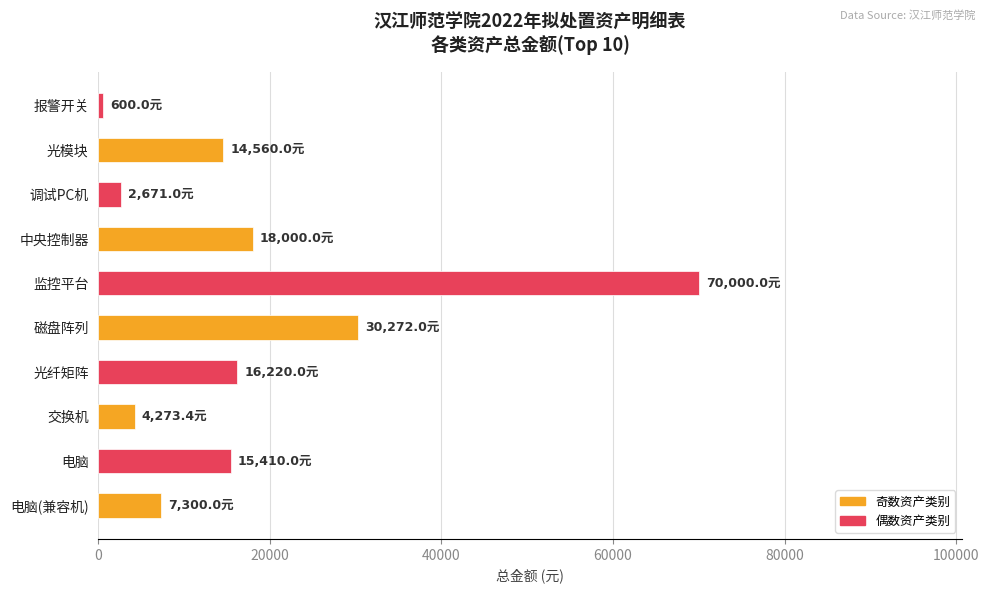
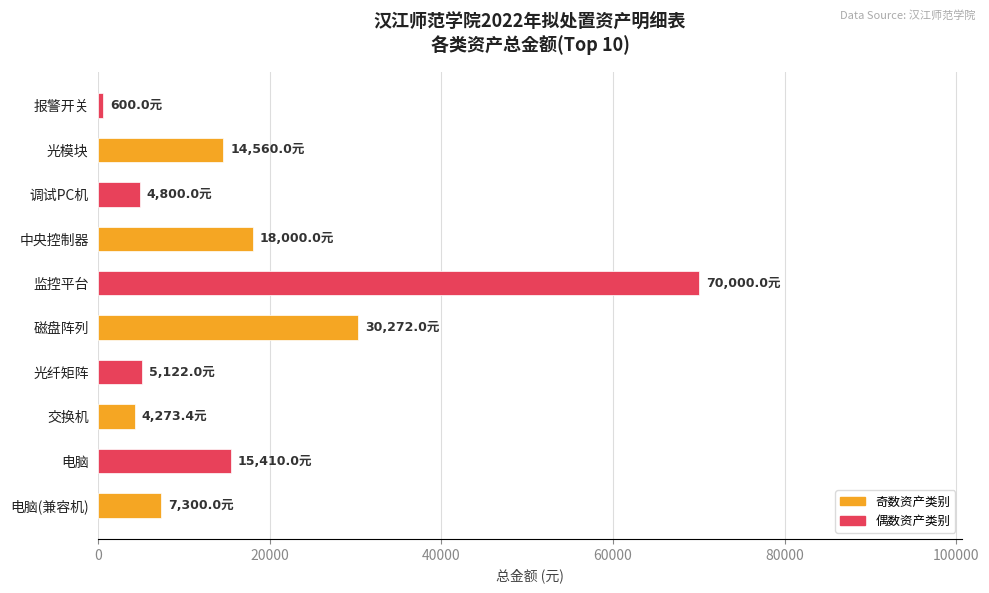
  {
    "报警开关": "600.0元",
    "光模块": "14,560.0元",
-   "调试PC机": "2,671.0元",
+   "调试PC机": "4,800.0元",
    "中央控制器": "18,000.0元",
    "监控平台": "70,000.0元",
    "磁盘阵列": "30,272.0元",
-   "光纤矩阵": "16,220.0元",
+   "光纤矩阵": "5,122.0元",
    "交换机": "4,273.4元",
    "电脑": "15,410.0元",
    "电脑(兼容机)": "7,300.0元"
  }
